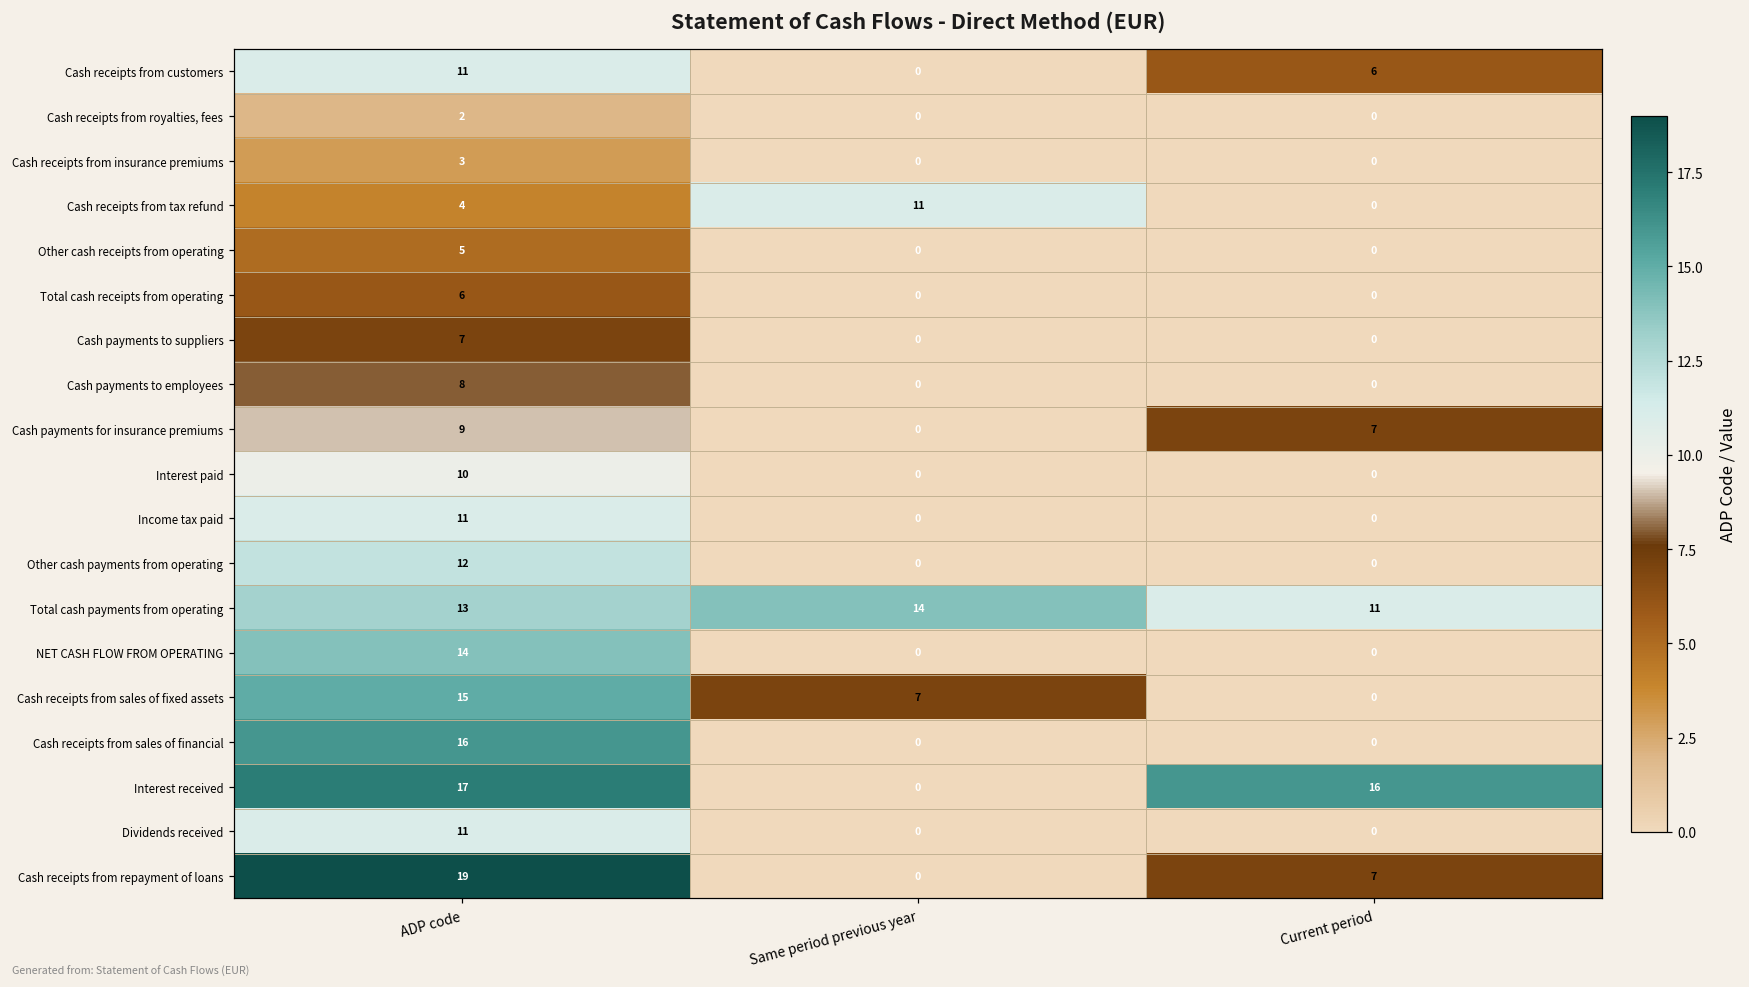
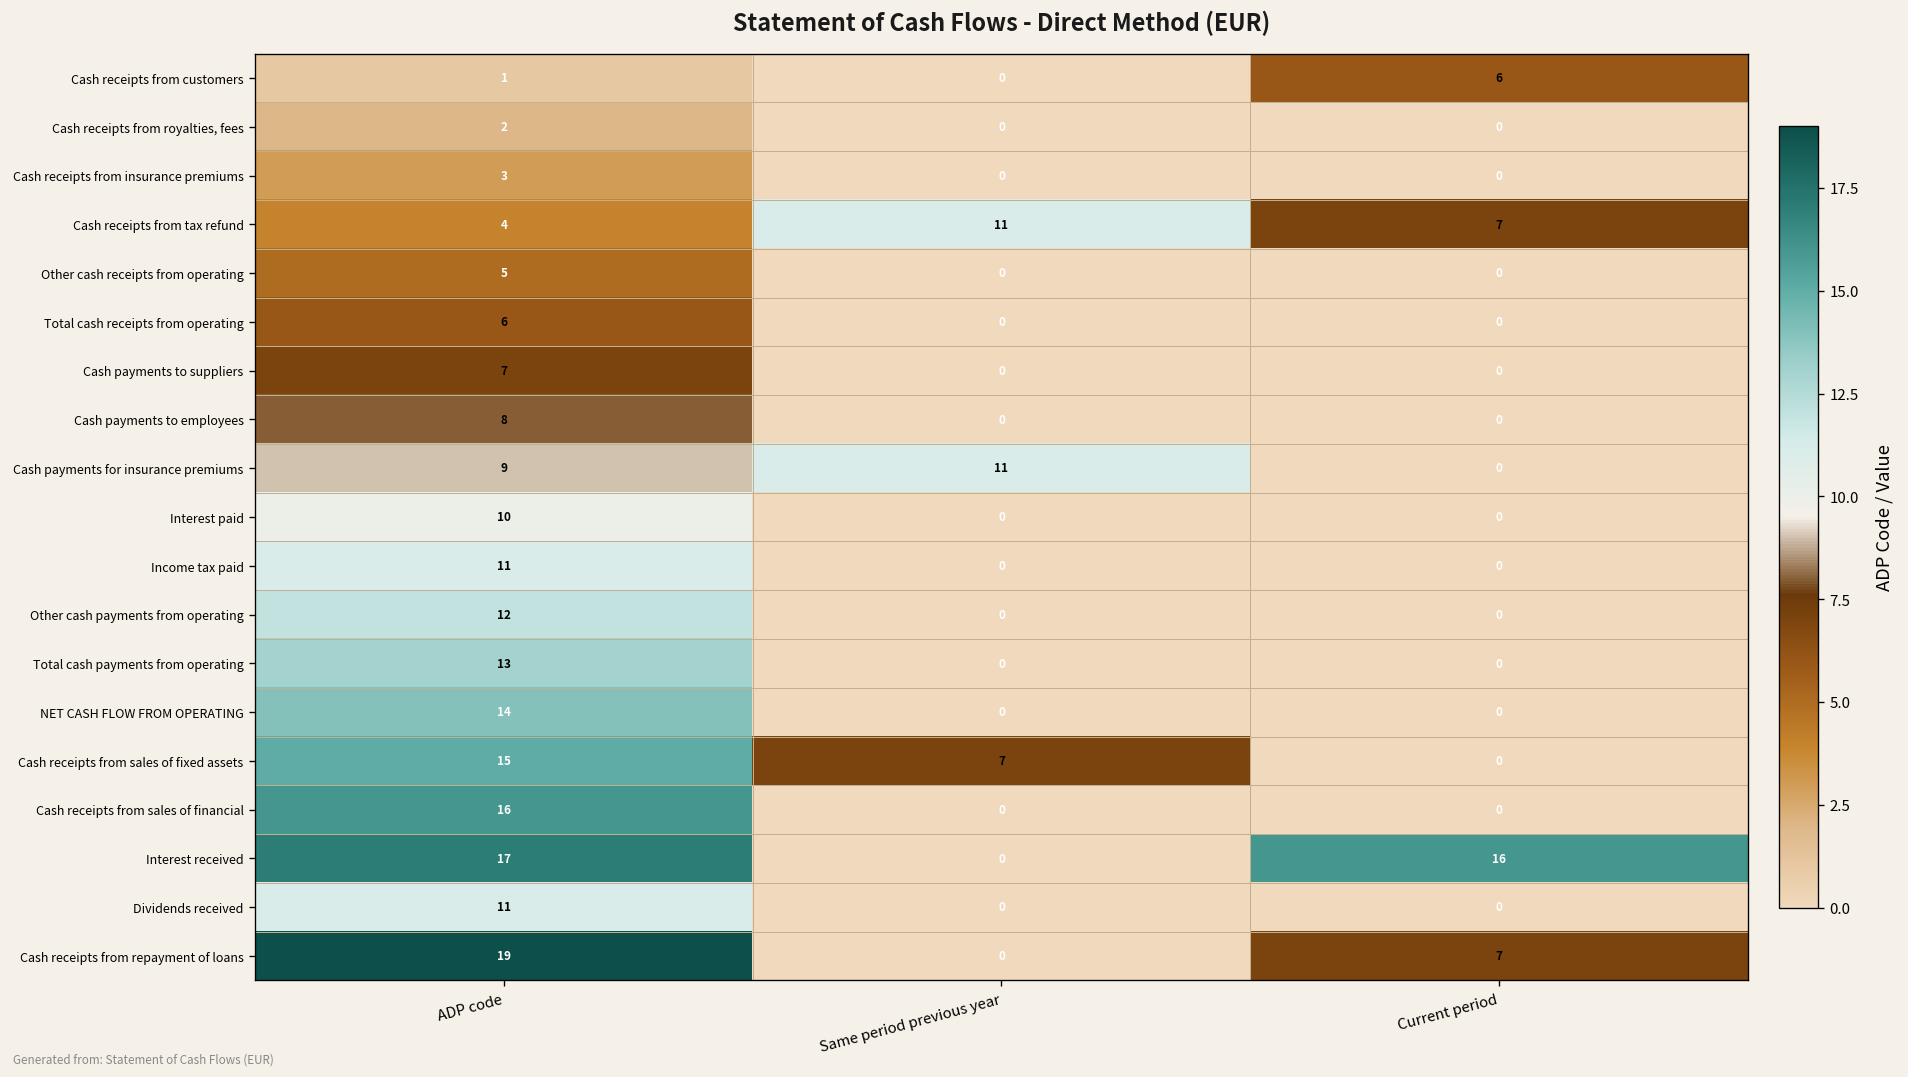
  {
    "Cash receipts from customers": {
-     "ADP code": 11,
+     "ADP code": 1,
      "Same period previous year": 0,
      "Current period": 6
    },
    "Cash receipts from royalties, fees": {
      "ADP code": 2,
      "Same period previous year": 0,
      "Current period": 0
    },
    "Cash receipts from insurance premiums": {
      "ADP code": 3,
      "Same period previous year": 0,
      "Current period": 0
    },
    "Cash receipts from tax refund": {
      "ADP code": 4,
      "Same period previous year": 11,
-     "Current period": 0
+     "Current period": 7
    },
    "Other cash receipts from operating": {
      "ADP code": 5,
      "Same period previous year": 0,
      "Current period": 0
    },
    "Total cash receipts from operating": {
      "ADP code": 6,
      "Same period previous year": 0,
      "Current period": 0
    },
    "Cash payments to suppliers": {
      "ADP code": 7,
      "Same period previous year": 0,
      "Current period": 0
    },
    "Cash payments to employees": {
      "ADP code": 8,
      "Same period previous year": 0,
      "Current period": 0
    },
    "Cash payments for insurance premiums": {
      "ADP code": 9,
-     "Same period previous year": 0,
-     "Current period": 7
+     "Same period previous year": 11,
+     "Current period": 0
    },
    "Interest paid": {
      "ADP code": 10,
      "Same period previous year": 0,
      "Current period": 0
    },
    "Income tax paid": {
      "ADP code": 11,
      "Same period previous year": 0,
      "Current period": 0
    },
    "Other cash payments from operating": {
      "ADP code": 12,
      "Same period previous year": 0,
      "Current period": 0
    },
    "Total cash payments from operating": {
      "ADP code": 13,
-     "Same period previous year": 14,
-     "Current period": 11
+     "Same period previous year": 0,
+     "Current period": 0
    },
    "NET CASH FLOW FROM OPERATING": {
      "ADP code": 14,
      "Same period previous year": 0,
      "Current period": 0
    },
    "Cash receipts from sales of fixed assets": {
      "ADP code": 15,
      "Same period previous year": 7,
      "Current period": 0
    },
    "Cash receipts from sales of financial": {
      "ADP code": 16,
      "Same period previous year": 0,
      "Current period": 0
    },
    "Interest received": {
      "ADP code": 17,
      "Same period previous year": 0,
      "Current period": 16
    },
    "Dividends received": {
      "ADP code": 11,
      "Same period previous year": 0,
      "Current period": 0
    },
    "Cash receipts from repayment of loans": {
      "ADP code": 19,
      "Same period previous year": 0,
      "Current period": 7
    }
  }
